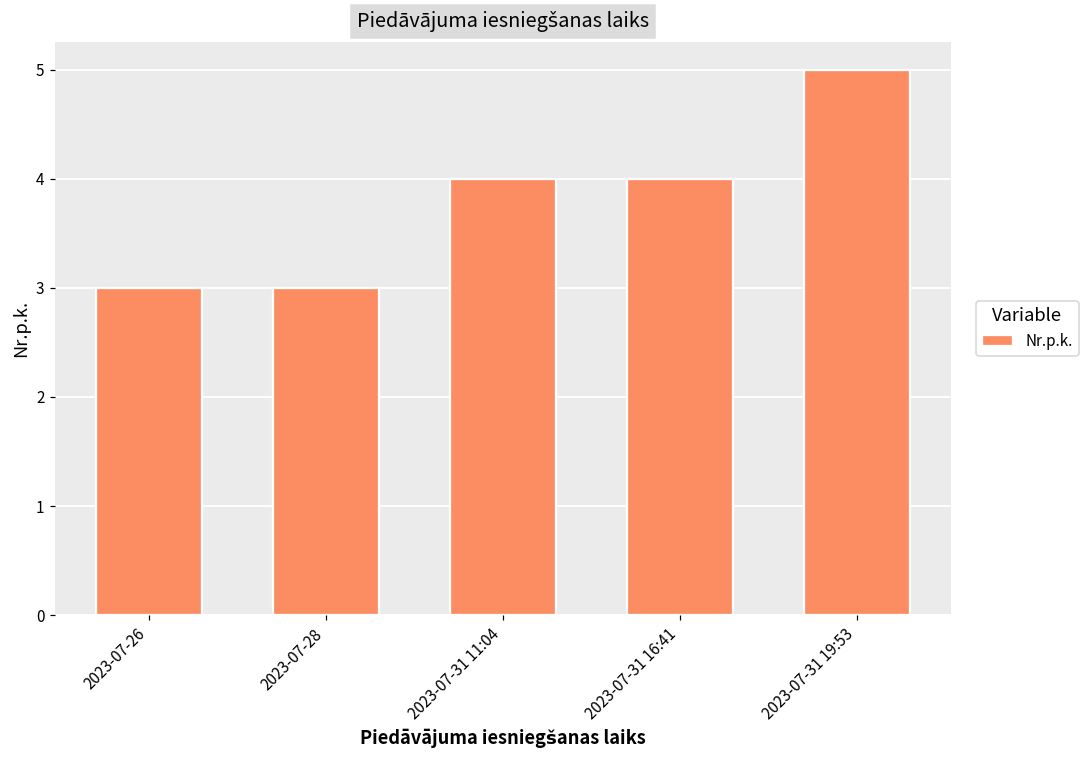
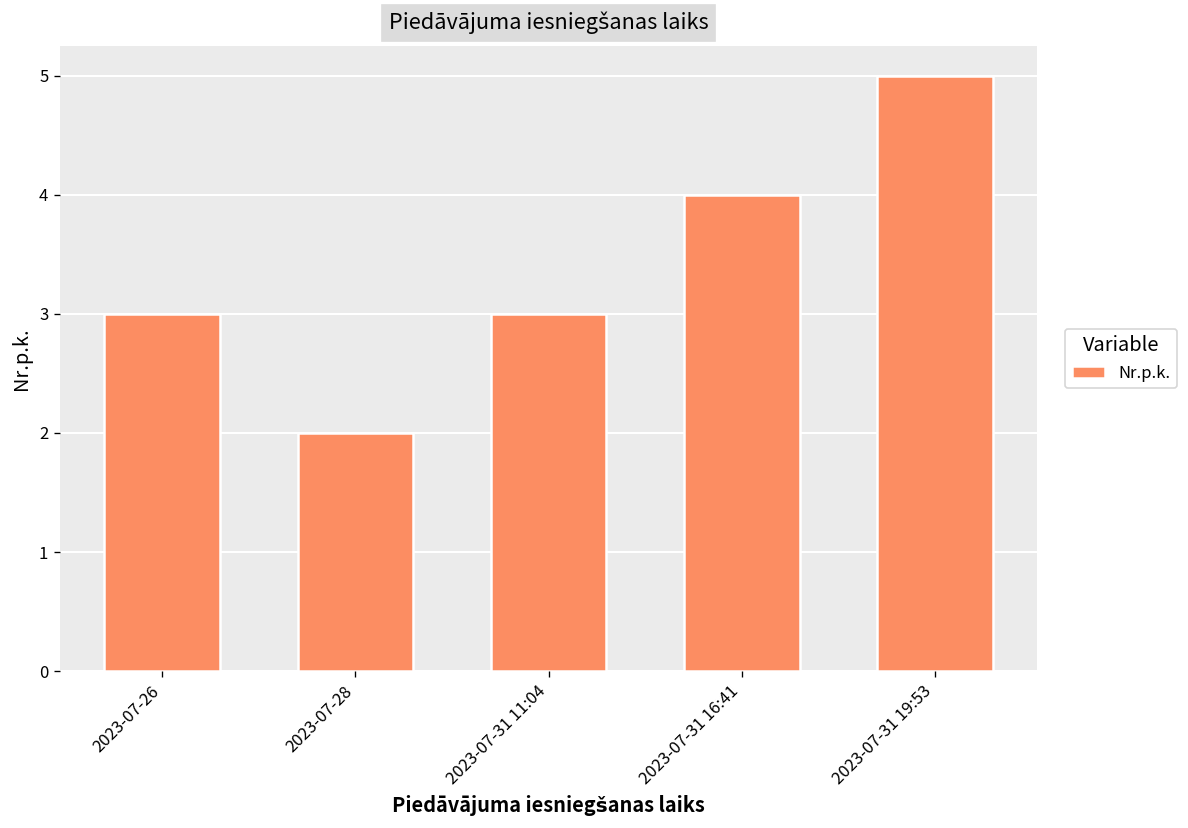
  {
    "2023-07-26": 3,
-   "2023-07-28": 3,
-   "2023-07-31 11:04": 4,
+   "2023-07-28": 2,
+   "2023-07-31 11:04": 3,
    "2023-07-31 16:41": 4,
    "2023-07-31 19:53": 5
  }
